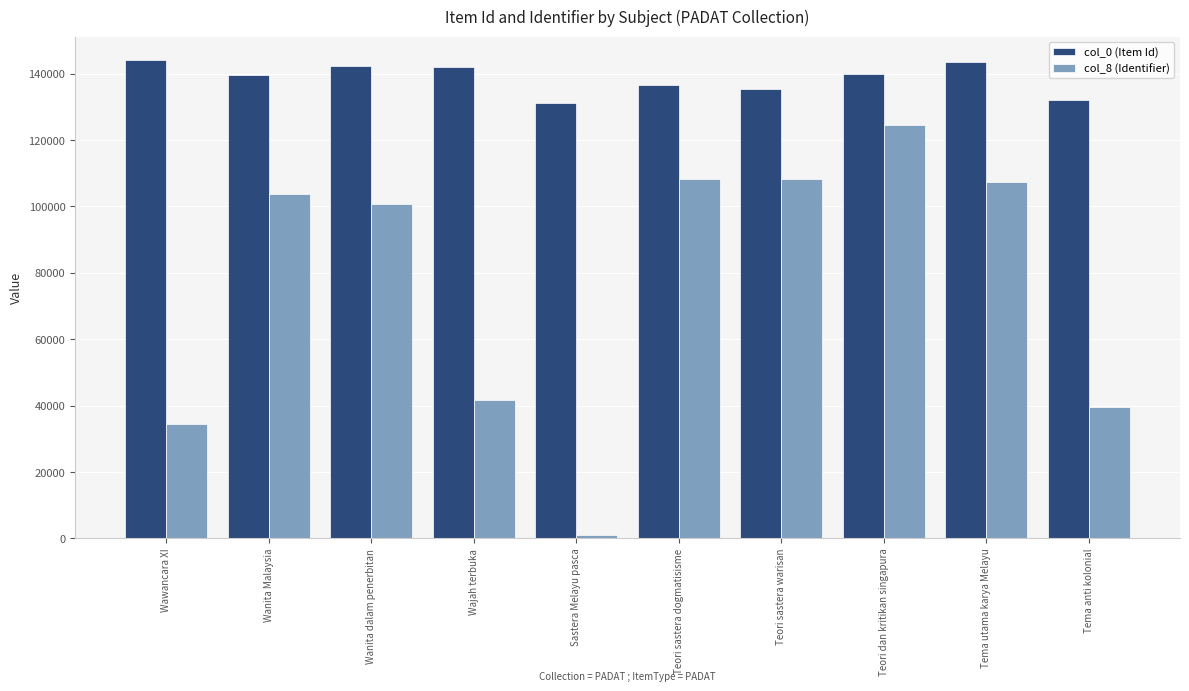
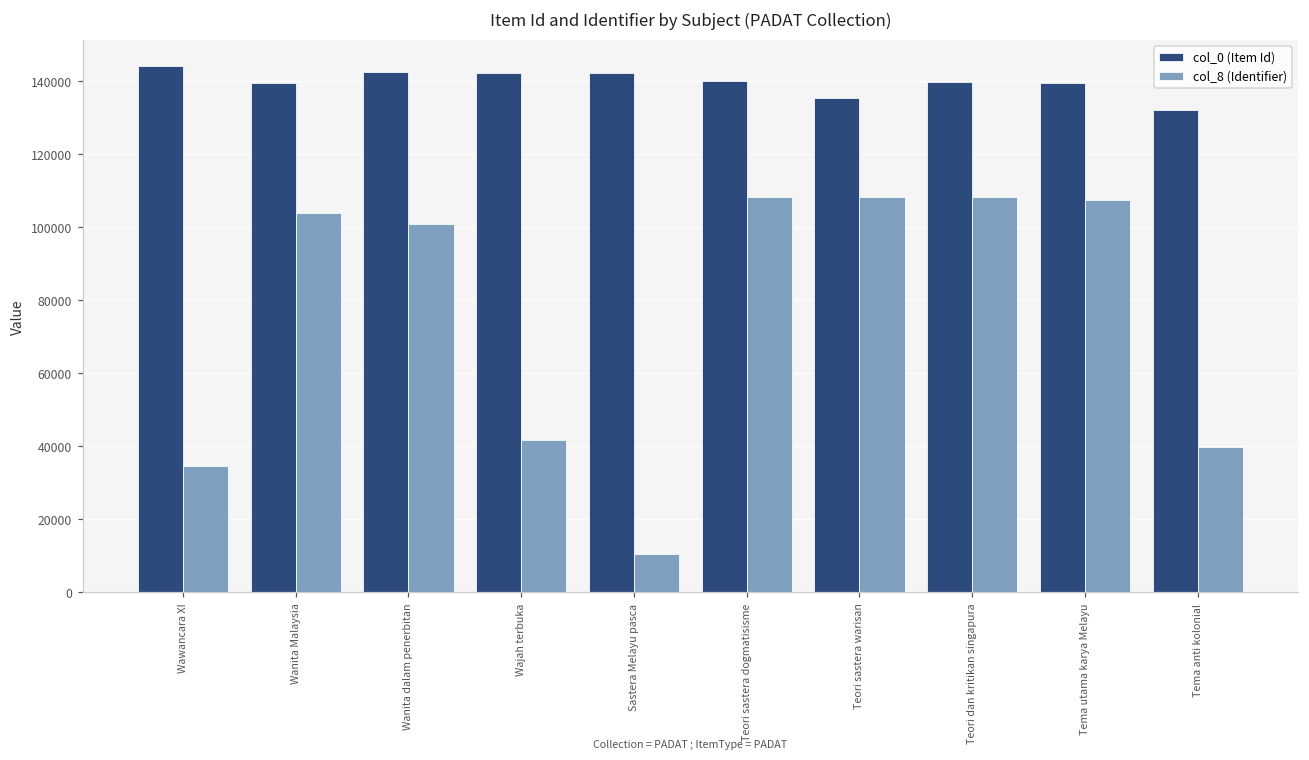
  {
    "col_0 (Item Id)": {
      "Wawancara XI": 144000,
      "Wanita Malaysia": 139000,
      "Wanita dalam penerbitan": 142000,
      "Wajah terbuka": 142000,
-     "Sastera Melayu pasca": 131000,
-     "Teori sastera dogmatisisme": 137000,
+     "Sastera Melayu pasca": 142000,
+     "Teori sastera dogmatisisme": 140000,
      "Teori sastera warisan": 135000,
      "Teori dan kritikan singapura": 140000,
-     "Tema utama karya Melayu": 143000,
+     "Tema utama karya Melayu": 139000,
      "Tema anti kolonial": 132000
    },
    "col_8 (Identifier)": {
      "Wawancara XI": 34000,
      "Wanita Malaysia": 104000,
      "Wanita dalam penerbitan": 101000,
      "Wajah terbuka": 42000,
-     "Sastera Melayu pasca": 1000,
+     "Sastera Melayu pasca": 10000,
      "Teori sastera dogmatisisme": 108000,
      "Teori sastera warisan": 108000,
-     "Teori dan kritikan singapura": 124000,
+     "Teori dan kritikan singapura": 108000,
      "Tema utama karya Melayu": 107000,
      "Tema anti kolonial": 40000
    }
  }
